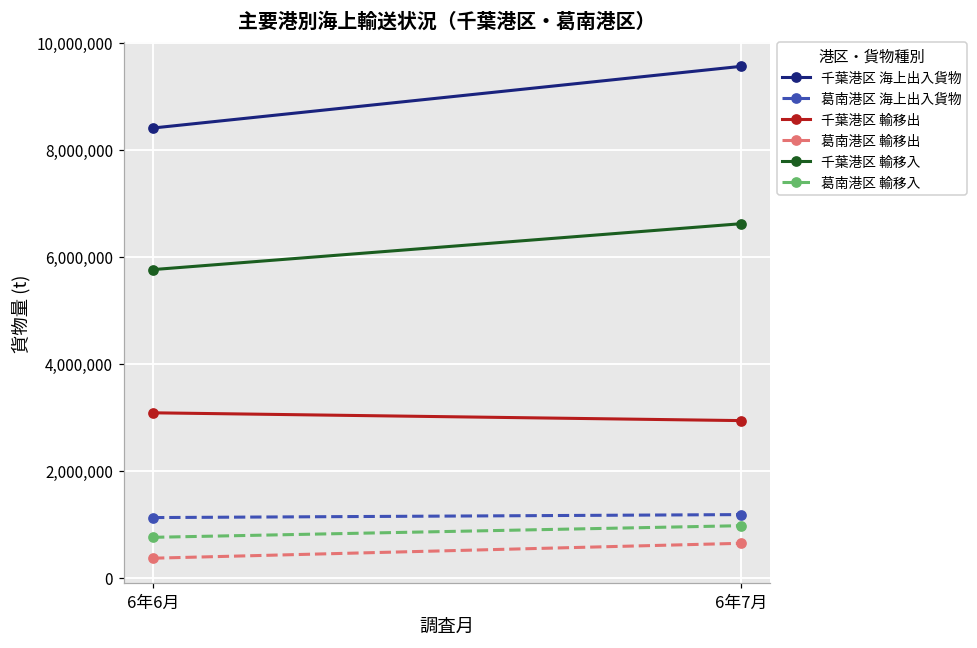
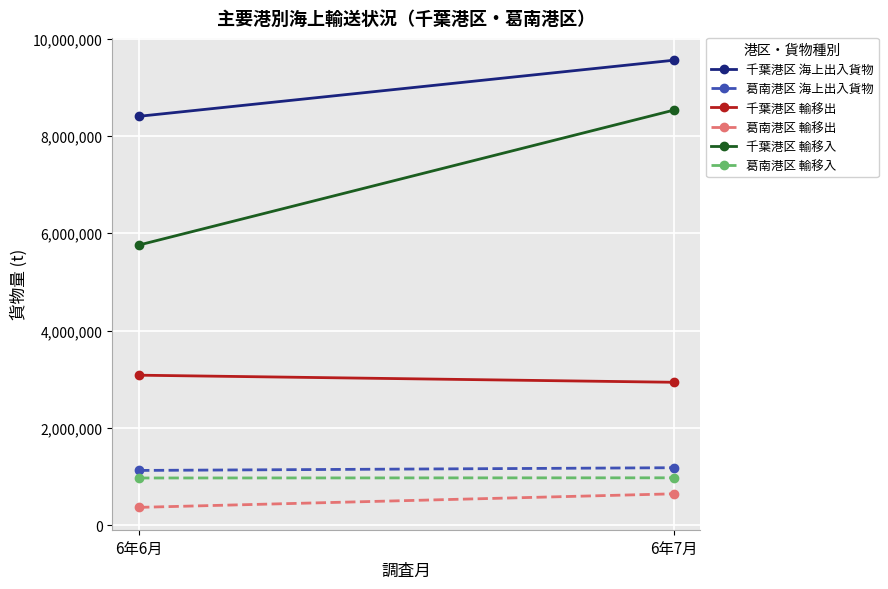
  {
    "千葉港区 海上出入貨物": {
      "6年6月": "8,400,000",
      "6年7月": "9,600,000"
    },
    "葛南港区 海上出入貨物": {
      "6年6月": "1,100,000",
      "6年7月": "1,200,000"
    },
    "千葉港区 輸移出": {
      "6年6月": "3,100,000",
      "6年7月": "2,900,000"
    },
    "葛南港区 輸移出": {
      "6年6月": "400,000",
      "6年7月": "600,000"
    },
    "千葉港区 輸移入": {
      "6年6月": "5,800,000",
-     "6年7月": "6,600,000"
+     "6年7月": "8,500,000"
    },
    "葛南港区 輸移入": {
-     "6年6月": "800,000",
+     "6年6月": "1,000,000",
      "6年7月": "1,000,000"
    }
  }
